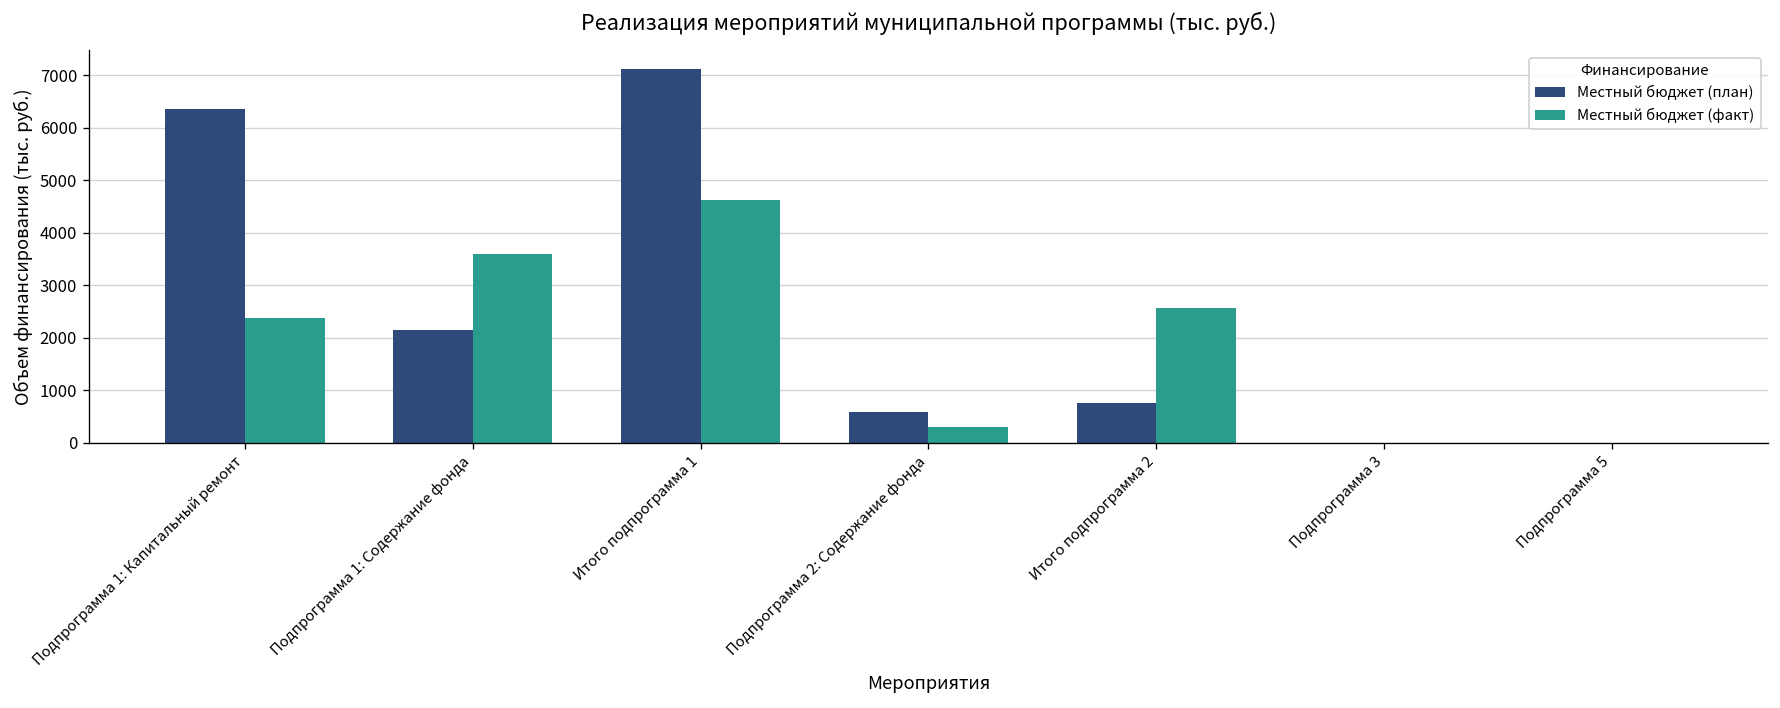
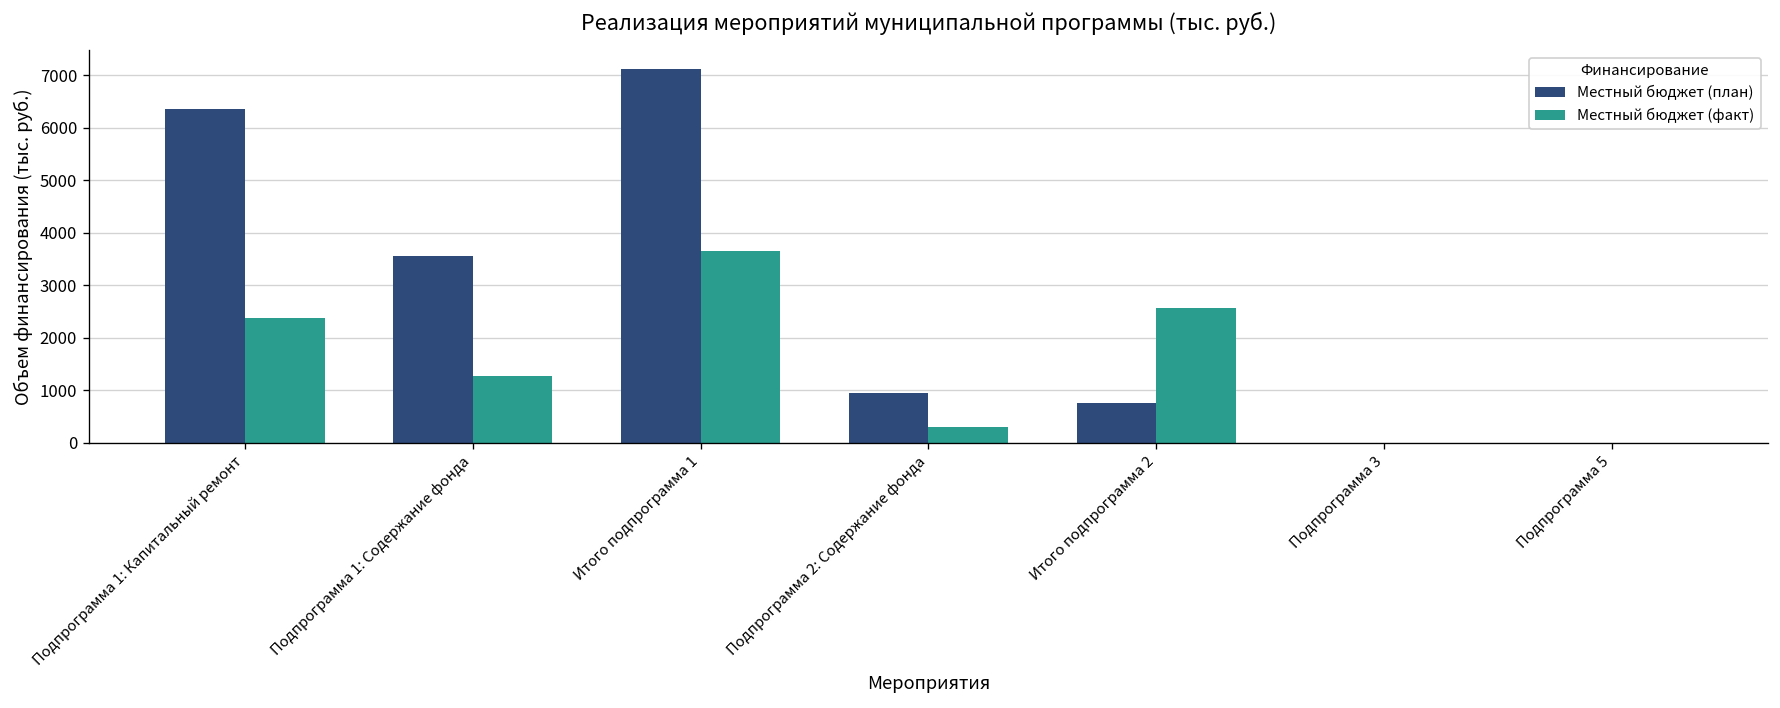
  {
    "Местный бюджет (план)": {
      "Подпрограмма 1: Капитальный ремонт": 6400,
-     "Подпрограмма 1: Содержание фонда": 2200,
+     "Подпрограмма 1: Содержание фонда": 3600,
      "Итого подпрограмма 1": 7100,
-     "Подпрограмма 2: Содержание фонда": 600,
+     "Подпрограмма 2: Содержание фонда": 900,
      "Итого подпрограмма 2": 800,
      "Подпрограмма 3": 0,
      "Подпрограмма 5": 0
    },
    "Местный бюджет (факт)": {
      "Подпрограмма 1: Капитальный ремонт": 2400,
-     "Подпрограмма 1: Содержание фонда": 3600,
-     "Итого подпрограмма 1": 4600,
+     "Подпрограмма 1: Содержание фонда": 1300,
+     "Итого подпрограмма 1": 3700,
      "Подпрограмма 2: Содержание фонда": 300,
      "Итого подпрограмма 2": 2600,
      "Подпрограмма 3": 0,
      "Подпрограмма 5": 0
    }
  }
